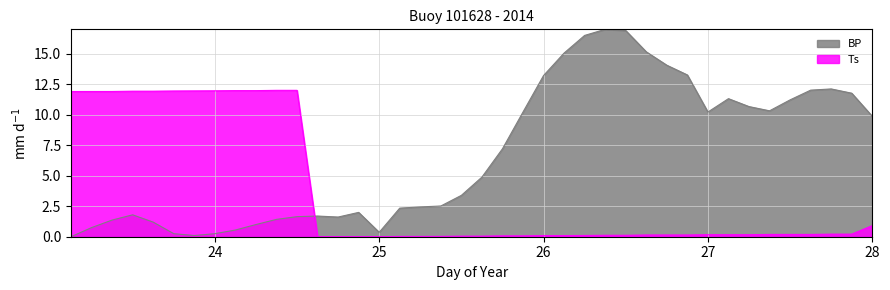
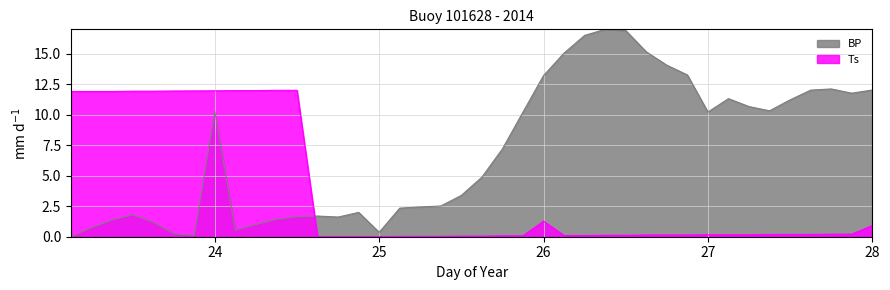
  {
    "BP": {
-     "24": 0.2,
+     "24": 10.3,
      "25": 0.4,
      "26": 13.2,
      "27": 10.2,
-     "28": 9.9
+     "28": 12.0
    },
    "Ts": {
      "24": 12.0,
      "25": 0.0,
-     "26": 0.1,
+     "26": 1.3,
      "27": 0.2,
      "28": 0.9
    }
  }
